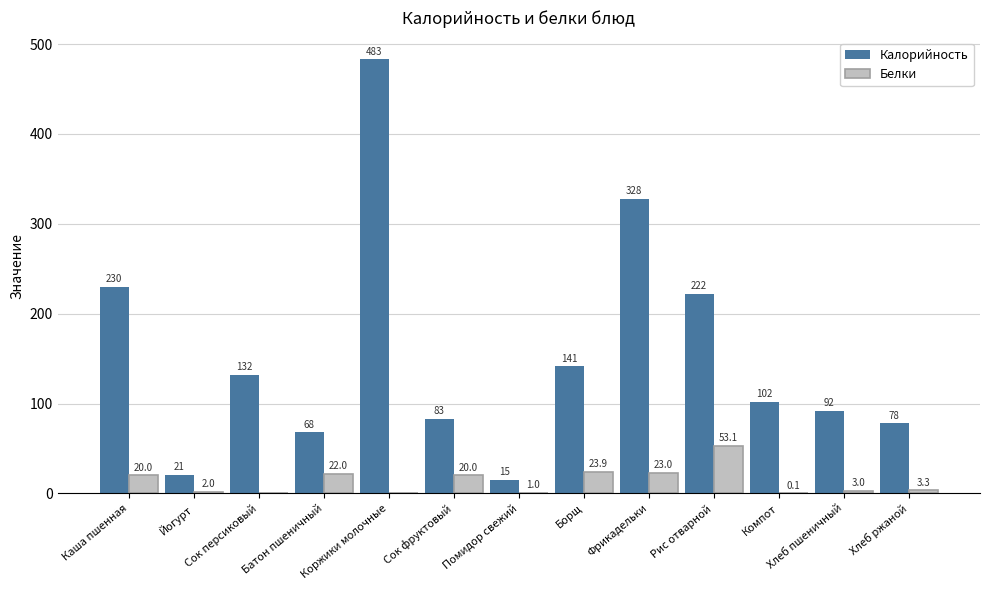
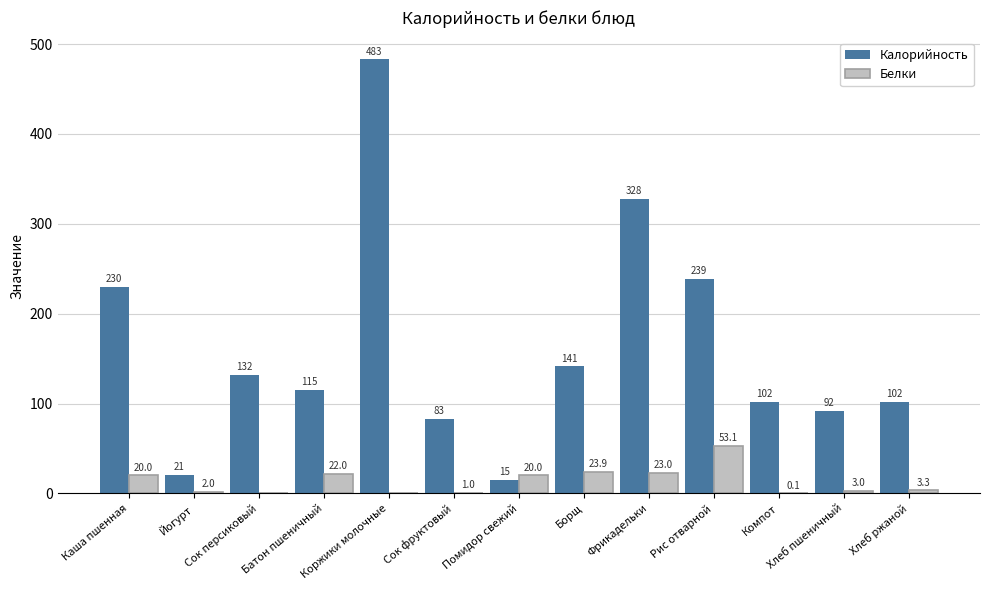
  {
    "Калорийность": {
      "Каша пшенная": 230,
      "Йогурт": 21,
      "Сок персиковый": 132,
-     "Батон пшеничный": 68,
+     "Батон пшеничный": 115,
      "Коржики молочные": 483,
      "Сок фруктовый": 83,
      "Помидор свежий": 15,
      "Борщ": 141,
      "Фрикадельки": 328,
-     "Рис отварной": 222,
+     "Рис отварной": 239,
      "Компот": 102,
      "Хлеб пшеничный": 92,
-     "Хлеб ржаной": 78
+     "Хлеб ржаной": 102
    },
    "Белки": {
      "Каша пшенная": 20.0,
      "Йогурт": 2.0,
      "Батон пшеничный": 22.0,
-     "Сок фруктовый": 20.0,
-     "Помидор свежий": 1.0,
+     "Сок фруктовый": 1.0,
+     "Помидор свежий": 20.0,
      "Борщ": 23.9,
      "Фрикадельки": 23.0,
      "Рис отварной": 53.1,
      "Компот": 0.1,
      "Хлеб пшеничный": 3.0,
      "Хлеб ржаной": 3.3
    }
  }
